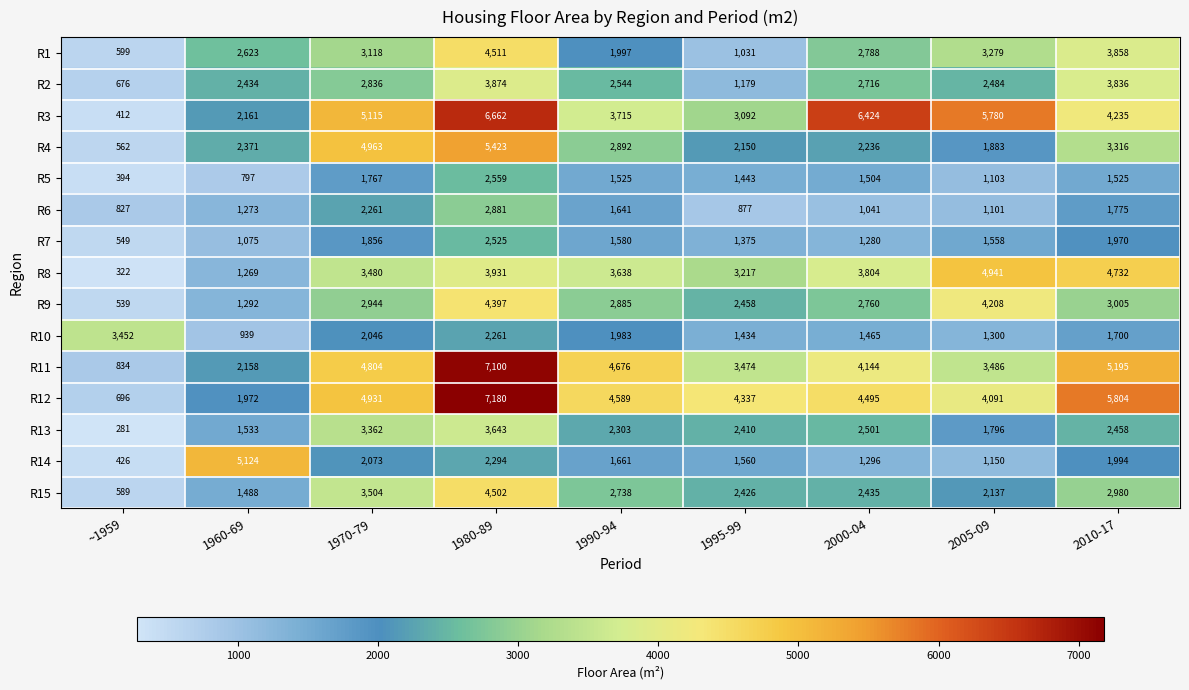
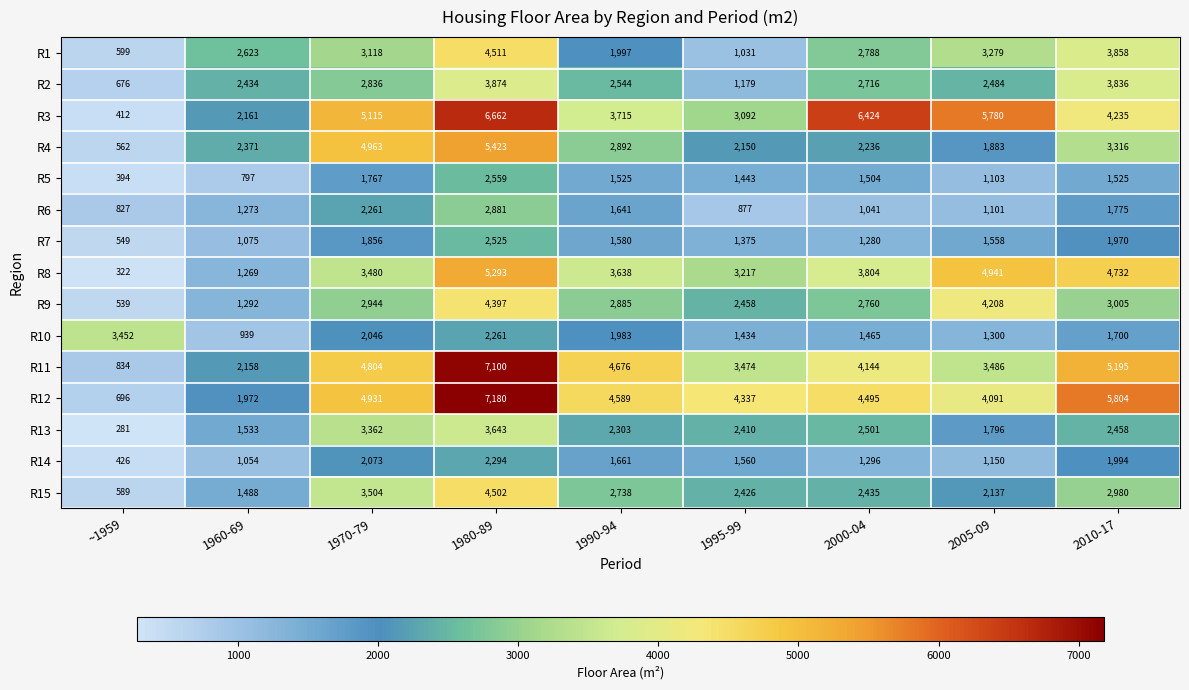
  {
    "R1": {
      "~1959": "599",
      "1960-69": "2,623",
      "1970-79": "3,118",
      "1980-89": "4,511",
      "1990-94": "1,997",
      "1995-99": "1,031",
      "2000-04": "2,788",
      "2005-09": "3,279",
      "2010-17": "3,858"
    },
    "R2": {
      "~1959": "676",
      "1960-69": "2,434",
      "1970-79": "2,836",
      "1980-89": "3,874",
      "1990-94": "2,544",
      "1995-99": "1,179",
      "2000-04": "2,716",
      "2005-09": "2,484",
      "2010-17": "3,836"
    },
    "R3": {
      "~1959": "412",
      "1960-69": "2,161",
      "1970-79": "5,115",
      "1980-89": "6,662",
      "1990-94": "3,715",
      "1995-99": "3,092",
      "2000-04": "6,424",
      "2005-09": "5,780",
      "2010-17": "4,235"
    },
    "R4": {
      "~1959": "562",
      "1960-69": "2,371",
      "1970-79": "4,963",
      "1980-89": "5,423",
      "1990-94": "2,892",
      "1995-99": "2,150",
      "2000-04": "2,236",
      "2005-09": "1,883",
      "2010-17": "3,316"
    },
    "R5": {
      "~1959": "394",
      "1960-69": "797",
      "1970-79": "1,767",
      "1980-89": "2,559",
      "1990-94": "1,525",
      "1995-99": "1,443",
      "2000-04": "1,504",
      "2005-09": "1,103",
      "2010-17": "1,525"
    },
    "R6": {
      "~1959": "827",
      "1960-69": "1,273",
      "1970-79": "2,261",
      "1980-89": "2,881",
      "1990-94": "1,641",
      "1995-99": "877",
      "2000-04": "1,041",
      "2005-09": "1,101",
      "2010-17": "1,775"
    },
    "R7": {
      "~1959": "549",
      "1960-69": "1,075",
      "1970-79": "1,856",
      "1980-89": "2,525",
      "1990-94": "1,580",
      "1995-99": "1,375",
      "2000-04": "1,280",
      "2005-09": "1,558",
      "2010-17": "1,970"
    },
    "R8": {
      "~1959": "322",
      "1960-69": "1,269",
      "1970-79": "3,480",
-     "1980-89": "3,931",
+     "1980-89": "5,293",
      "1990-94": "3,638",
      "1995-99": "3,217",
      "2000-04": "3,804",
      "2005-09": "4,941",
      "2010-17": "4,732"
    },
    "R9": {
      "~1959": "539",
      "1960-69": "1,292",
      "1970-79": "2,944",
      "1980-89": "4,397",
      "1990-94": "2,885",
      "1995-99": "2,458",
      "2000-04": "2,760",
      "2005-09": "4,208",
      "2010-17": "3,005"
    },
    "R10": {
      "~1959": "3,452",
      "1960-69": "939",
      "1970-79": "2,046",
      "1980-89": "2,261",
      "1990-94": "1,983",
      "1995-99": "1,434",
      "2000-04": "1,465",
      "2005-09": "1,300",
      "2010-17": "1,700"
    },
    "R11": {
      "~1959": "834",
      "1960-69": "2,158",
      "1970-79": "4,804",
      "1980-89": "7,100",
      "1990-94": "4,676",
      "1995-99": "3,474",
      "2000-04": "4,144",
      "2005-09": "3,486",
      "2010-17": "5,195"
    },
    "R12": {
      "~1959": "696",
      "1960-69": "1,972",
      "1970-79": "4,931",
      "1980-89": "7,180",
      "1990-94": "4,589",
      "1995-99": "4,337",
      "2000-04": "4,495",
      "2005-09": "4,091",
      "2010-17": "5,804"
    },
    "R13": {
      "~1959": "281",
      "1960-69": "1,533",
      "1970-79": "3,362",
      "1980-89": "3,643",
      "1990-94": "2,303",
      "1995-99": "2,410",
      "2000-04": "2,501",
      "2005-09": "1,796",
      "2010-17": "2,458"
    },
    "R14": {
      "~1959": "426",
-     "1960-69": "5,124",
+     "1960-69": "1,054",
      "1970-79": "2,073",
      "1980-89": "2,294",
      "1990-94": "1,661",
      "1995-99": "1,560",
      "2000-04": "1,296",
      "2005-09": "1,150",
      "2010-17": "1,994"
    },
    "R15": {
      "~1959": "589",
      "1960-69": "1,488",
      "1970-79": "3,504",
      "1980-89": "4,502",
      "1990-94": "2,738",
      "1995-99": "2,426",
      "2000-04": "2,435",
      "2005-09": "2,137",
      "2010-17": "2,980"
    }
  }
